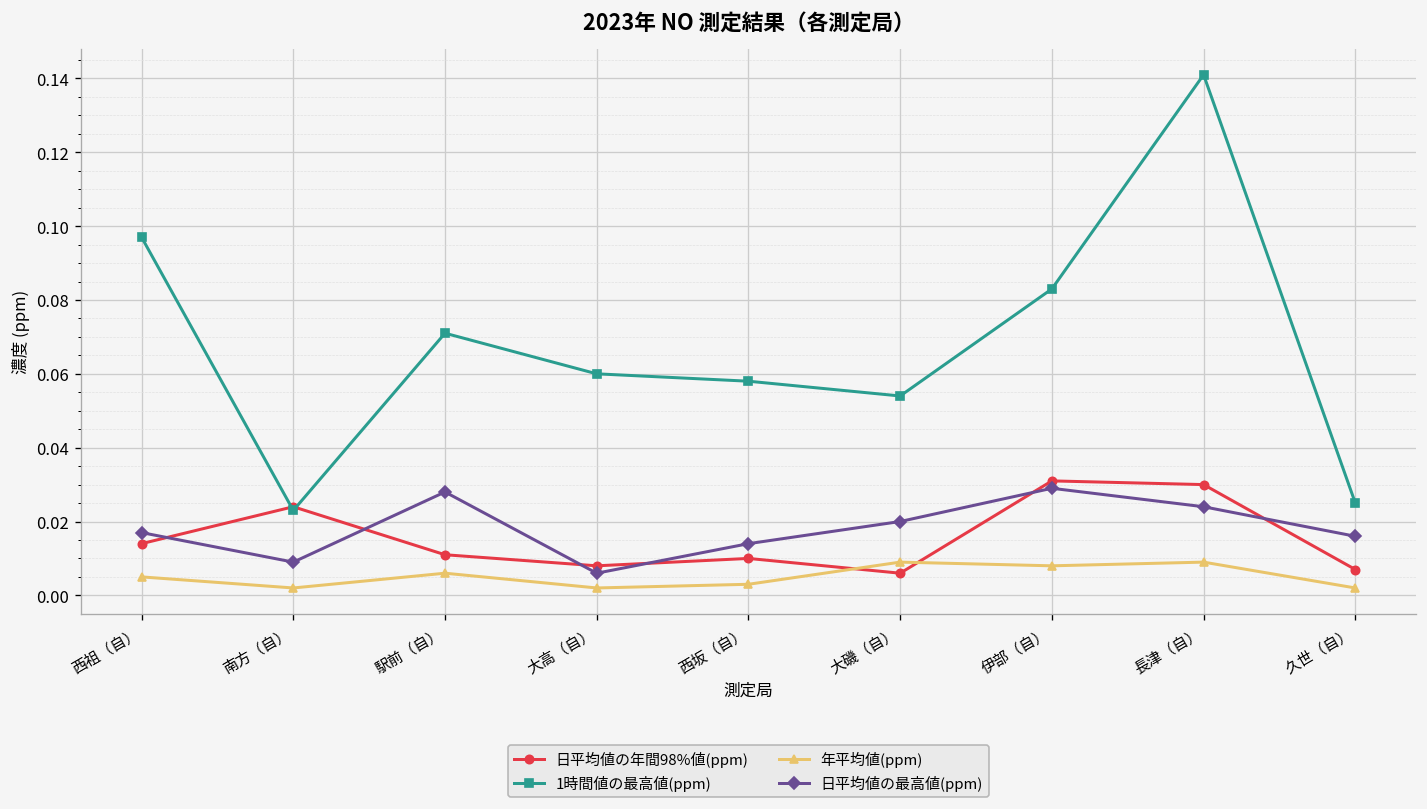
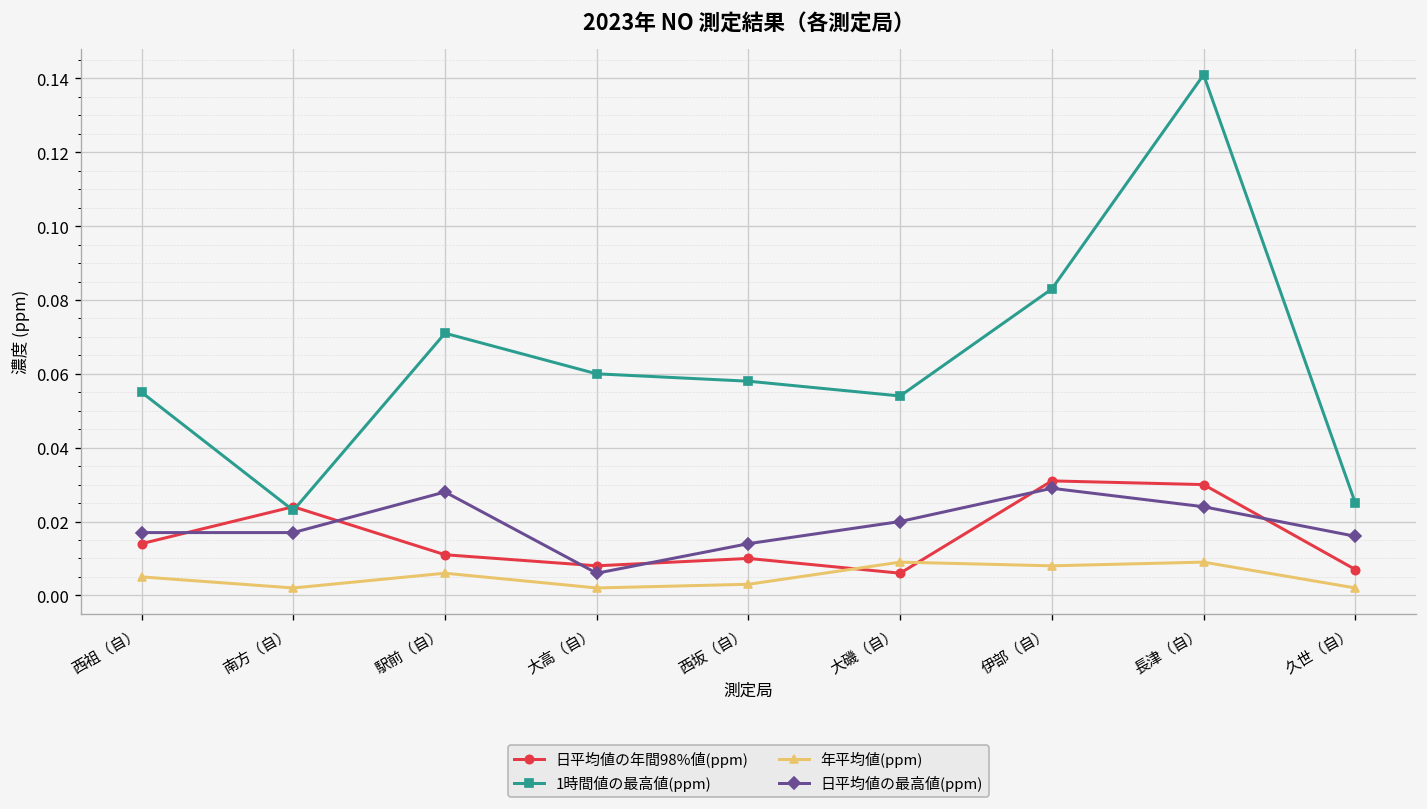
  {
    "日平均値の年間98%値(ppm)": {
      "西祖（自）": 0.014,
      "南方（自）": 0.024,
      "駅前（自）": 0.011,
      "大高（自）": 0.008,
      "西坂（自）": 0.010,
      "大磯（自）": 0.006,
      "伊部（自）": 0.031,
      "長津（自）": 0.030,
      "久世（自）": 0.007
    },
    "1時間値の最高値(ppm)": {
-     "西祖（自）": 0.097,
+     "西祖（自）": 0.055,
      "南方（自）": 0.023,
      "駅前（自）": 0.071,
      "大高（自）": 0.060,
      "西坂（自）": 0.058,
      "大磯（自）": 0.054,
      "伊部（自）": 0.083,
      "長津（自）": 0.141,
      "久世（自）": 0.025
    },
    "年平均値(ppm)": {
      "西祖（自）": 0.005,
      "南方（自）": 0.002,
      "駅前（自）": 0.006,
      "大高（自）": 0.002,
      "西坂（自）": 0.003,
      "大磯（自）": 0.009,
      "伊部（自）": 0.008,
      "長津（自）": 0.009,
      "久世（自）": 0.002
    },
    "日平均値の最高値(ppm)": {
      "西祖（自）": 0.017,
-     "南方（自）": 0.009,
+     "南方（自）": 0.017,
      "駅前（自）": 0.028,
      "大高（自）": 0.006,
      "西坂（自）": 0.014,
      "大磯（自）": 0.020,
      "伊部（自）": 0.029,
      "長津（自）": 0.024,
      "久世（自）": 0.016
    }
  }
